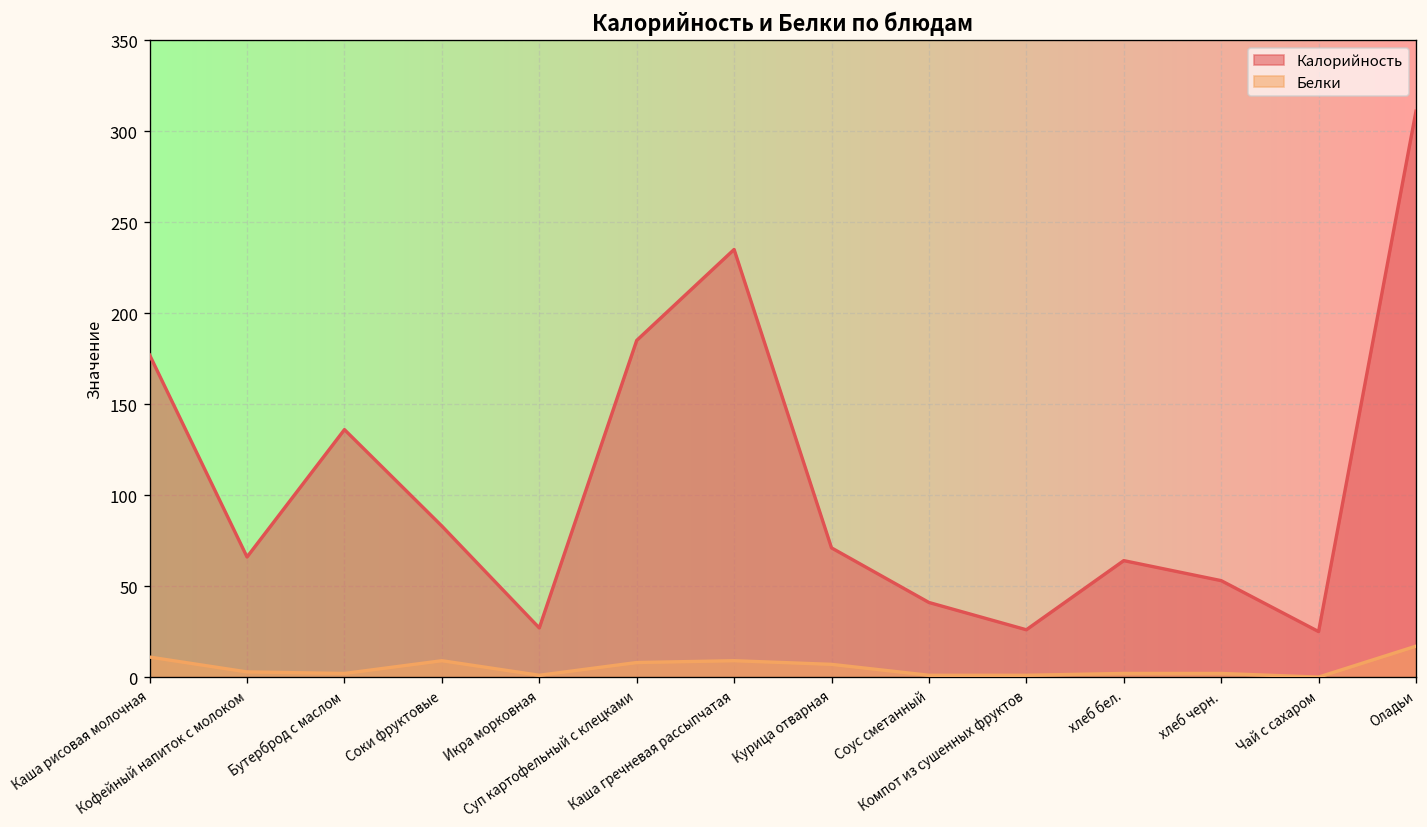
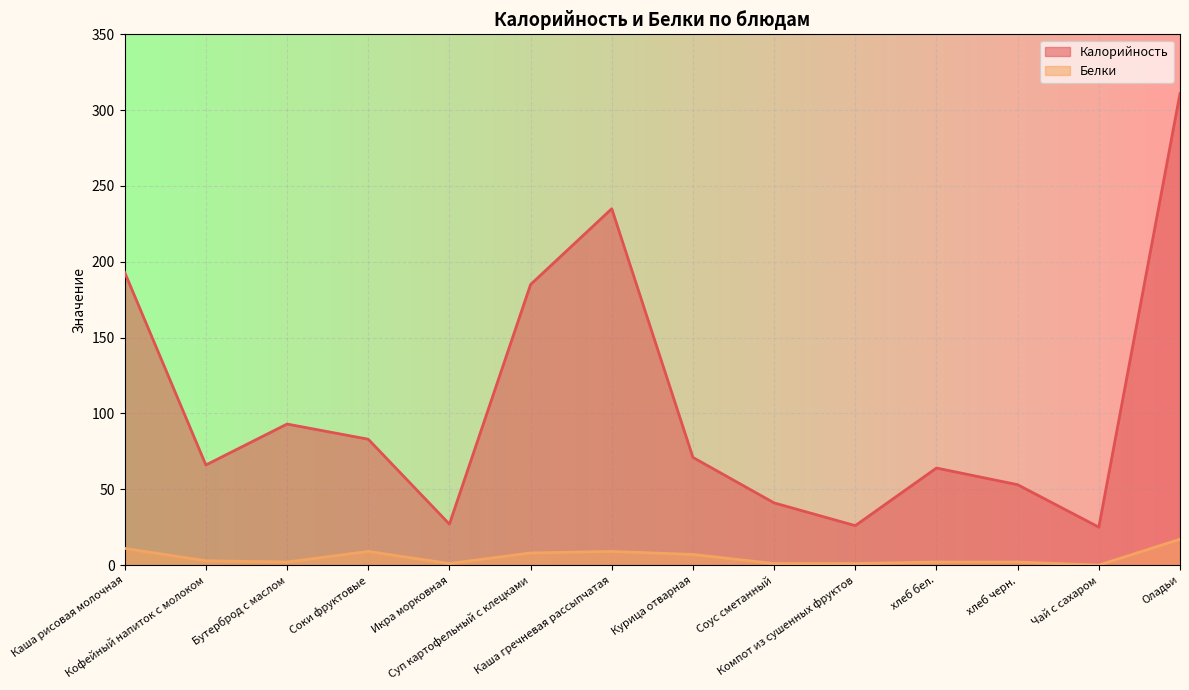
  {
    "Калорийность": {
-     "Каша рисовая молочная": 177,
+     "Каша рисовая молочная": 193,
      "Кофейный напиток с молоком": 66,
-     "Бутерброд с маслом": 136,
+     "Бутерброд с маслом": 93,
      "Соки фруктовые": 83,
      "Икра морковная": 27,
      "Суп картофельный с клецками": 185,
      "Каша гречневая рассыпчатая": 235,
      "Курица отварная": 71,
      "Соус сметанный": 41,
      "Компот из сушенных фруктов": 26,
      "хлеб бел.": 64,
      "хлеб черн.": 53,
      "Чай с сахаром": 25,
      "Оладьи": 311
    },
    "Белки": {
      "Каша рисовая молочная": 11,
      "Кофейный напиток с молоком": 3,
      "Бутерброд с маслом": 2,
      "Соки фруктовые": 9,
      "Икра морковная": 1,
      "Суп картофельный с клецками": 8,
      "Каша гречневая рассыпчатая": 9,
      "Курица отварная": 7,
      "Соус сметанный": 1,
      "Компот из сушенных фруктов": 1,
      "хлеб бел.": 2,
      "хлеб черн.": 2,
      "Чай с сахаром": 0,
      "Оладьи": 17
    }
  }
